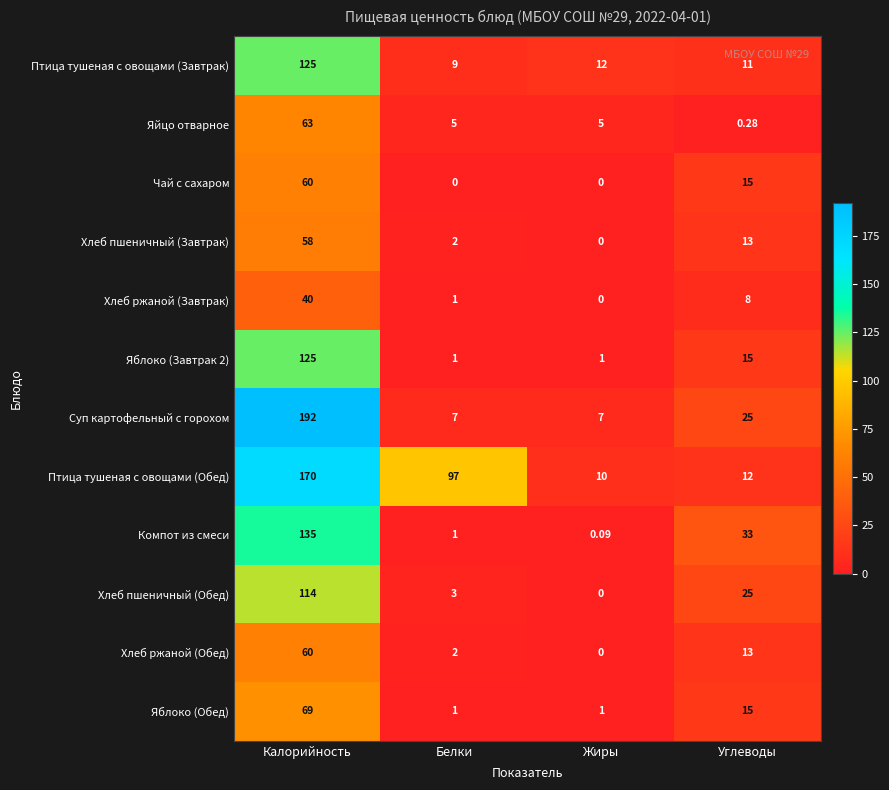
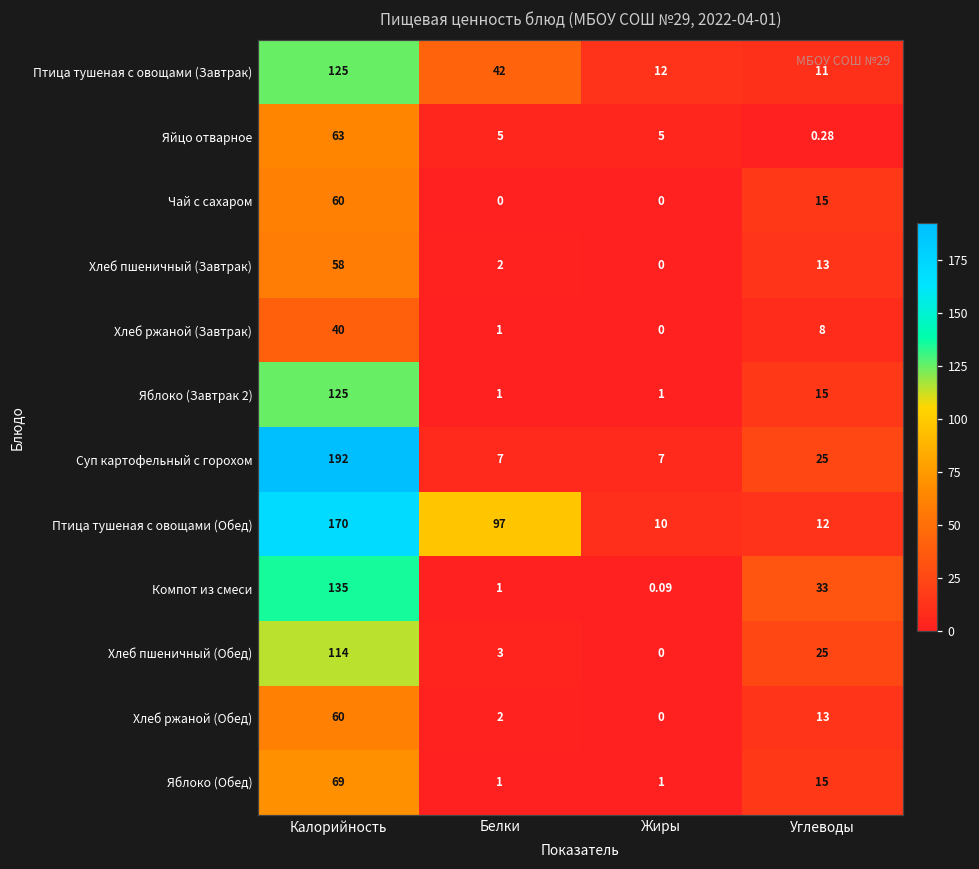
  {
    "Птица тушеная с овощами (Завтрак)": {
      "Калорийность": 125,
-     "Белки": 9,
+     "Белки": 42,
      "Жиры": 12
    },
    "Яйцо отварное": {
      "Калорийность": 63,
      "Белки": 5,
      "Жиры": 5,
      "Углеводы": 0.28
    },
    "Чай с сахаром": {
      "Калорийность": 60,
      "Белки": 0,
      "Жиры": 0,
      "Углеводы": 15
    },
    "Хлеб пшеничный (Завтрак)": {
      "Калорийность": 58,
      "Белки": 2,
      "Жиры": 0,
      "Углеводы": 13
    },
    "Хлеб ржаной (Завтрак)": {
      "Калорийность": 40,
      "Белки": 1,
      "Жиры": 0,
      "Углеводы": 8
    },
    "Яблоко (Завтрак 2)": {
      "Калорийность": 125,
      "Белки": 1,
      "Жиры": 1,
      "Углеводы": 15
    },
    "Суп картофельный с горохом": {
      "Калорийность": 192,
      "Белки": 7,
      "Жиры": 7,
      "Углеводы": 25
    },
    "Птица тушеная с овощами (Обед)": {
      "Калорийность": 170,
      "Белки": 97,
      "Жиры": 10,
      "Углеводы": 12
    },
    "Компот из смеси": {
      "Калорийность": 135,
      "Белки": 1,
      "Жиры": 0.09,
      "Углеводы": 33
    },
    "Хлеб пшеничный (Обед)": {
      "Калорийность": 114,
      "Белки": 3,
      "Жиры": 0,
      "Углеводы": 25
    },
    "Хлеб ржаной (Обед)": {
      "Калорийность": 60,
      "Белки": 2,
      "Жиры": 0,
      "Углеводы": 13
    },
    "Яблоко (Обед)": {
      "Калорийность": 69,
      "Белки": 1,
      "Жиры": 1,
      "Углеводы": 15
    }
  }
